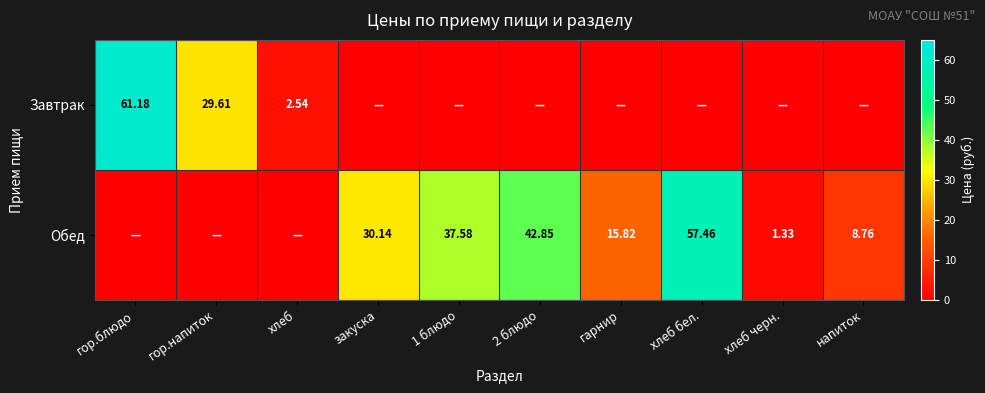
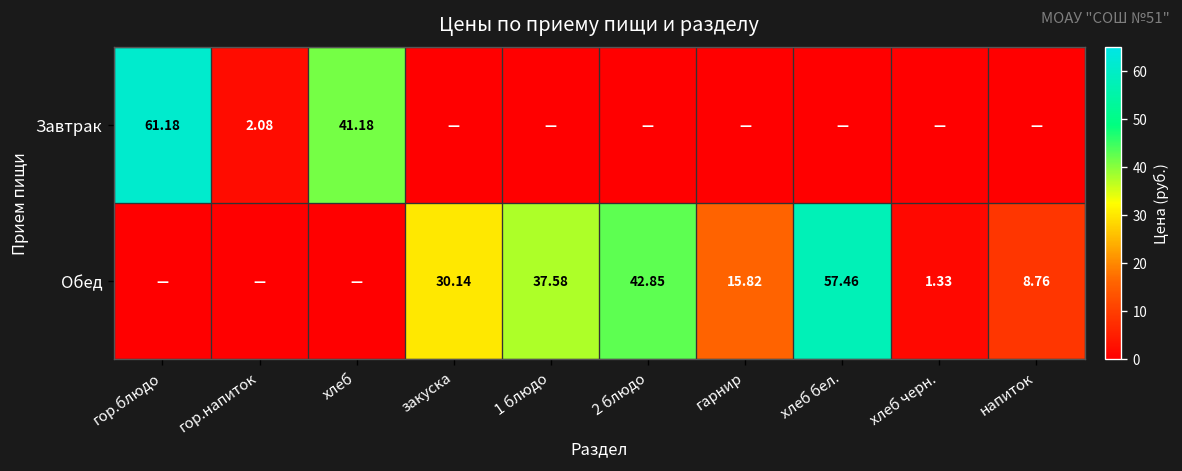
  {
    "Завтрак": {
      "гор.блюдо": 61.18,
-     "гор.напиток": 29.61,
-     "хлеб": 2.54
+     "гор.напиток": 2.08,
+     "хлеб": 41.18
    },
    "Обед": {
      "закуска": 30.14,
      "1 блюдо": 37.58,
      "2 блюдо": 42.85,
      "гарнир": 15.82,
      "хлеб бел.": 57.46,
      "хлеб черн.": 1.33,
      "напиток": 8.76
    }
  }
